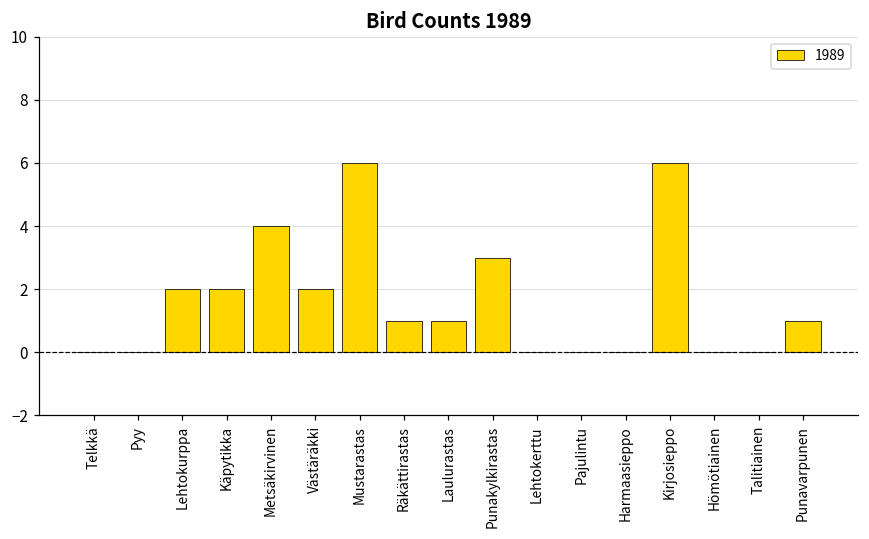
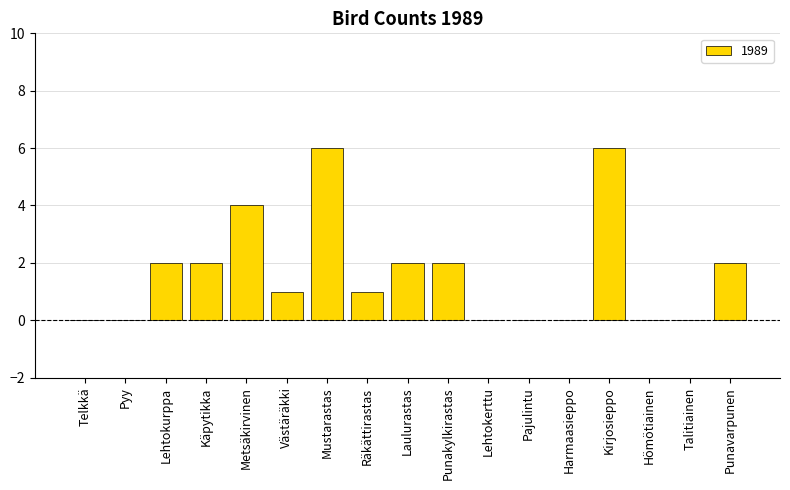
  {
    "Telkkä": 0,
    "Pyy": 0,
    "Lehtokurppa": 2,
    "Käpytikka": 2,
    "Metsäkirvinen": 4,
-   "Västäräkki": 2,
+   "Västäräkki": 1,
    "Mustarastas": 6,
    "Räkättirastas": 1,
-   "Laulurastas": 1,
-   "Punakylkirastas": 3,
+   "Laulurastas": 2,
+   "Punakylkirastas": 2,
    "Lehtokerttu": 0,
    "Pajulintu": 0,
    "Harmaasieppo": 0,
    "Kirjosieppo": 6,
    "Hömötiainen": 0,
    "Talitiainen": 0,
-   "Punavarpunen": 1
+   "Punavarpunen": 2
  }
